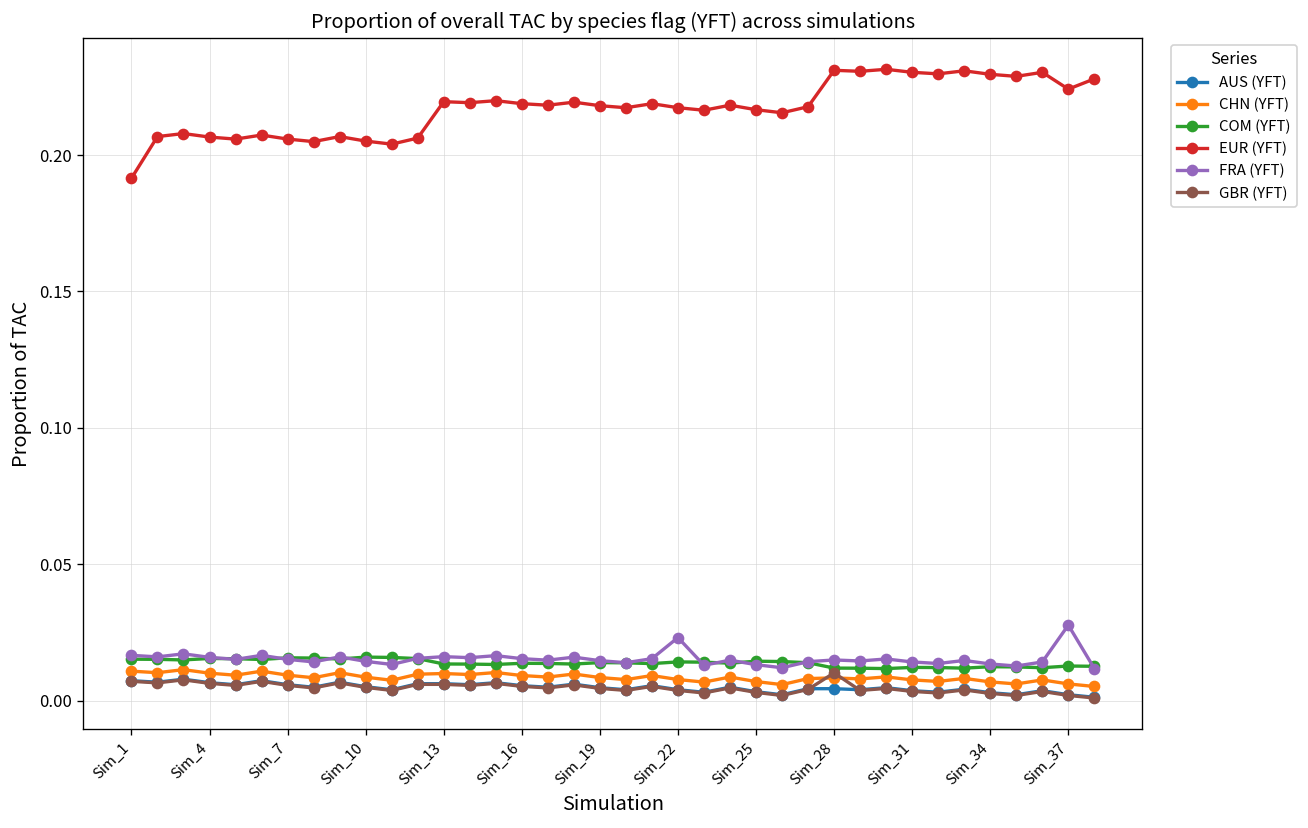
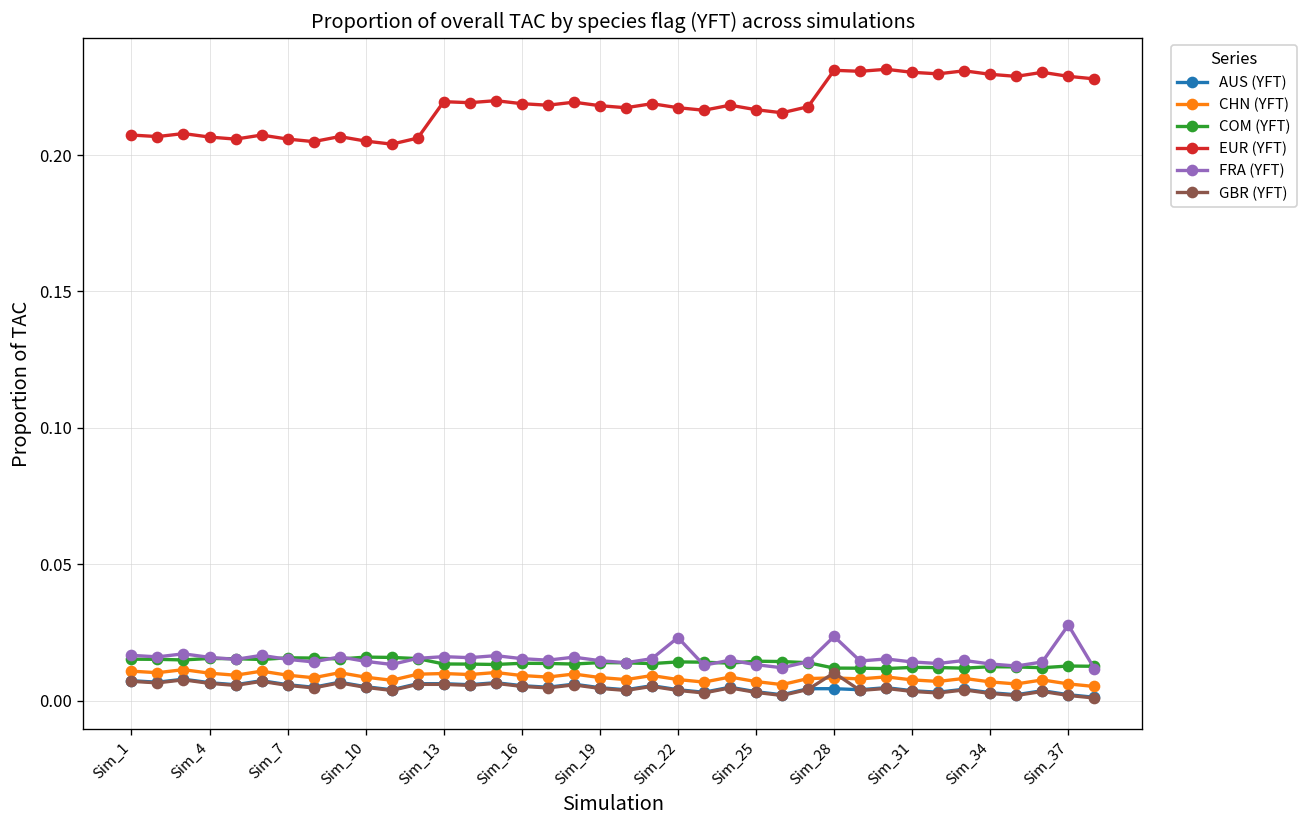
  {
    "AUS (YFT)": {
      "Sim_28": 0.004
    },
    "CHN (YFT)": {
      "Sim_1": 0.011,
      "Sim_4": 0.010,
      "Sim_7": 0.009,
      "Sim_10": 0.009,
      "Sim_13": 0.010,
      "Sim_16": 0.009,
      "Sim_19": 0.008,
      "Sim_22": 0.008,
      "Sim_25": 0.007,
      "Sim_28": 0.008,
      "Sim_31": 0.008,
      "Sim_34": 0.007,
      "Sim_37": 0.006
    },
    "COM (YFT)": {
      "Sim_1": 0.015,
      "Sim_10": 0.016,
      "Sim_13": 0.013,
      "Sim_16": 0.014,
      "Sim_22": 0.014,
      "Sim_25": 0.014,
      "Sim_28": 0.012,
      "Sim_31": 0.012,
      "Sim_37": 0.013
    },
    "EUR (YFT)": {
-     "Sim_1": 0.191,
+     "Sim_1": 0.207,
      "Sim_4": 0.207,
      "Sim_7": 0.206,
      "Sim_10": 0.205,
      "Sim_13": 0.220,
      "Sim_16": 0.219,
      "Sim_19": 0.218,
      "Sim_22": 0.217,
      "Sim_25": 0.217,
      "Sim_28": 0.231,
      "Sim_31": 0.230,
      "Sim_34": 0.230,
-     "Sim_37": 0.224
+     "Sim_37": 0.229
    },
    "FRA (YFT)": {
      "Sim_1": 0.017,
      "Sim_10": 0.014,
      "Sim_13": 0.016,
      "Sim_16": 0.015,
      "Sim_22": 0.023,
      "Sim_25": 0.013,
-     "Sim_28": 0.015,
+     "Sim_28": 0.024,
      "Sim_31": 0.014,
      "Sim_37": 0.028
    },
    "GBR (YFT)": {
      "Sim_28": 0.010
    }
  }
